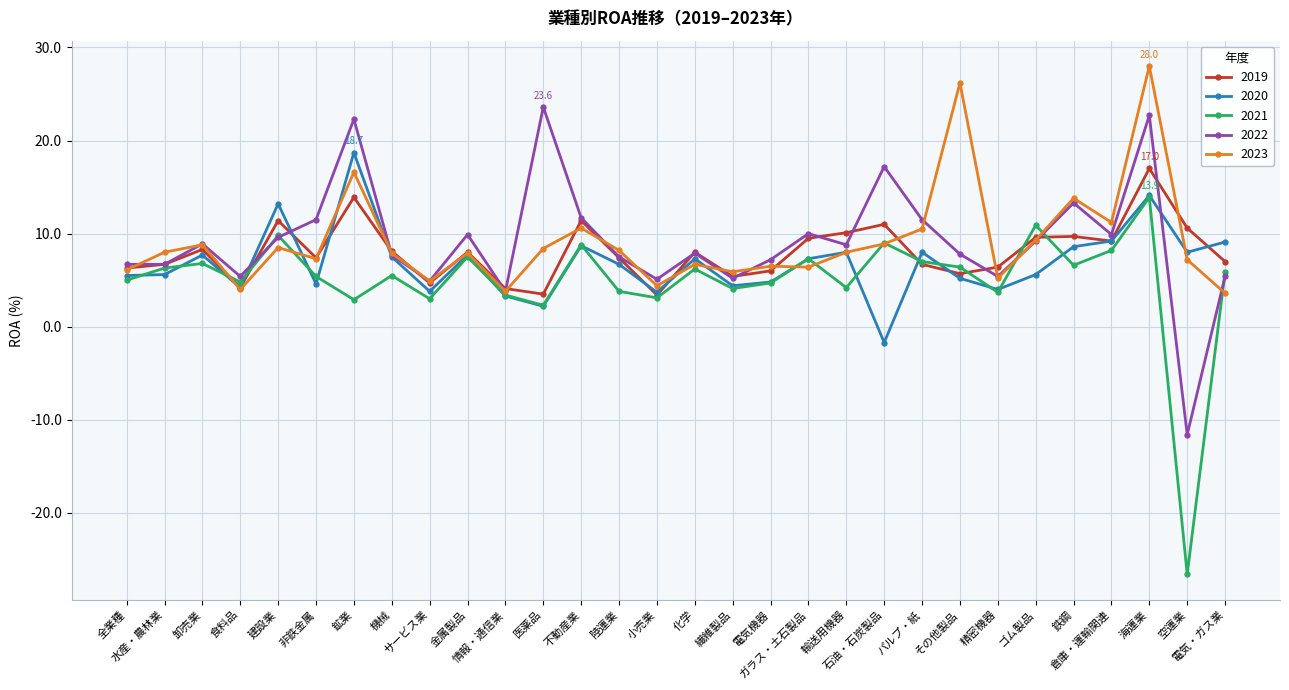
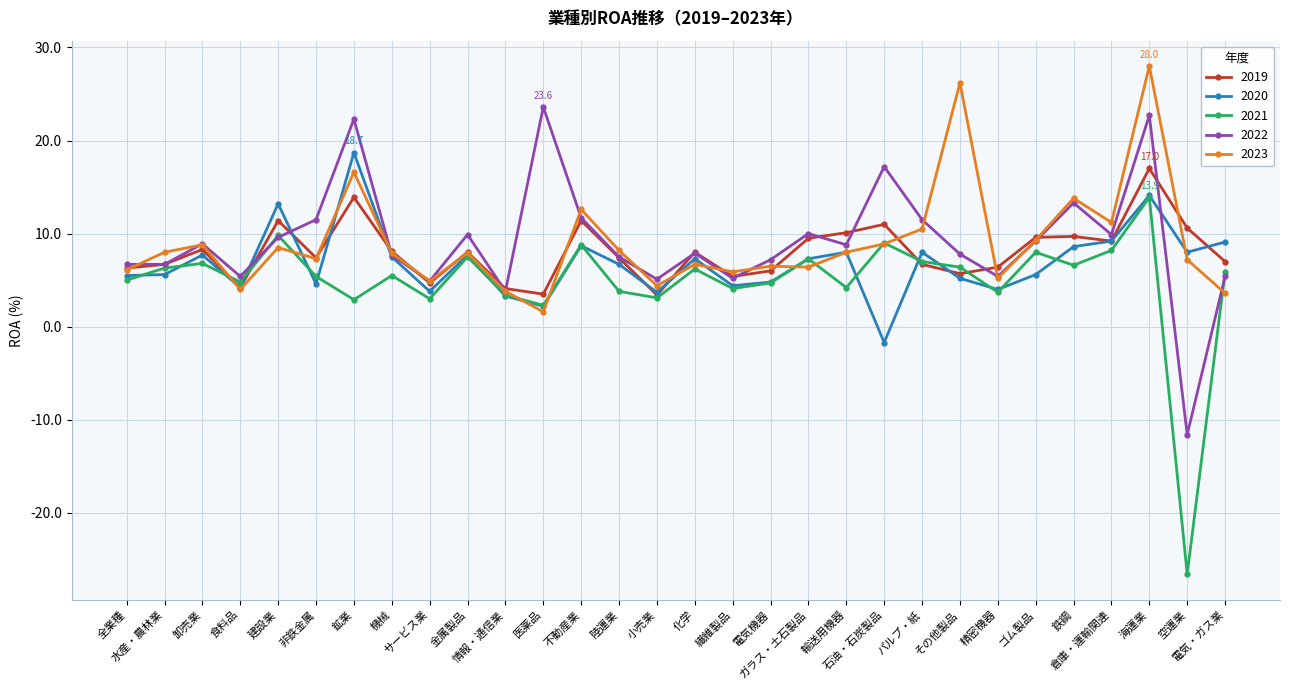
  {
    "2019": {
      "海運業": 17.0
    },
    "2020": {
      "鉱業": 18.7
    },
    "2021": {
      "全業種": 5,
      "水産・農林業": 6,
      "卸売業": 7,
      "食料品": 5,
      "非鉄金属": 5,
      "鉱業": 3,
      "機械": 6,
      "サービス業": 3,
      "陸運業": 4,
      "小売業": 3,
      "化学": 6,
      "繊維製品": 4,
      "輸送用機器": 4,
      "パルプ・紙": 7,
      "その他製品": 6,
      "精密機器": 4,
-     "ゴム製品": 11,
+     "ゴム製品": 8,
      "鉄鋼": 7,
      "倉庫・運輸関連": 8,
      "空運業": -27,
      "電気・ガス業": 6
    },
    "2022": {
      "医薬品": 23.6
    },
    "2023": {
      "水産・農林業": 8,
      "建設業": 9,
      "鉱業": 17,
-     "医薬品": 8,
-     "不動産業": 11,
+     "医薬品": 2,
+     "不動産業": 13,
      "陸運業": 8,
      "小売業": 4,
      "化学": 7,
      "繊維製品": 6,
      "電気機器": 7,
      "ガラス・土石製品": 6,
      "パルプ・紙": 11,
      "その他製品": 26,
      "鉄鋼": 14,
      "倉庫・運輸関連": 11,
      "空運業": 7,
      "電気・ガス業": 4
    }
  }
